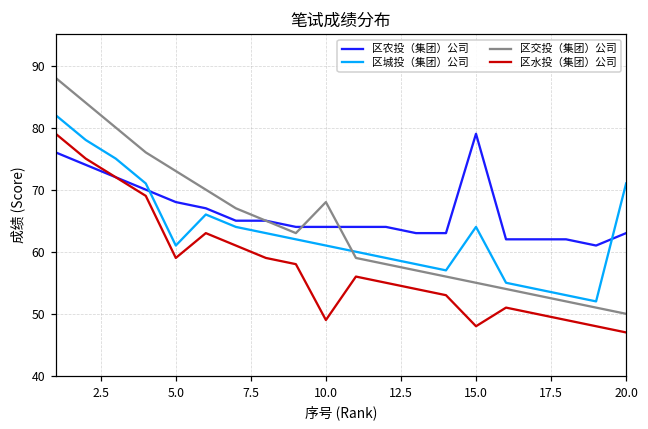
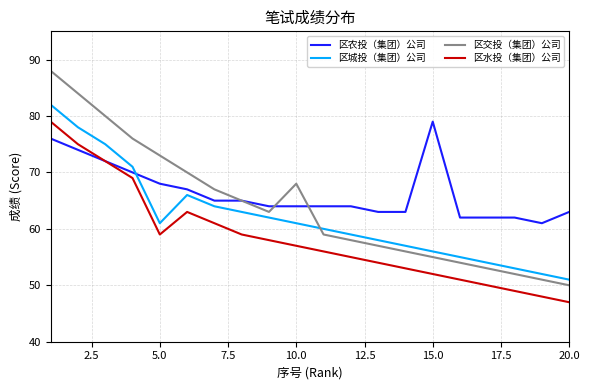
  {
    "区农投（集团）公司": {
      "5.0": 68,
      "10.0": 64,
      "15.0": 79,
      "20.0": 63
    },
    "区城投（集团）公司": {
      "5.0": 61,
      "10.0": 61,
-     "15.0": 64,
-     "20.0": 71
+     "15.0": 56,
+     "20.0": 51
    },
    "区交投（集团）公司": {
      "5.0": 73,
      "10.0": 68,
      "15.0": 55,
      "20.0": 50
    },
    "区水投（集团）公司": {
      "5.0": 59,
-     "10.0": 49,
-     "15.0": 48,
+     "10.0": 57,
+     "15.0": 52,
      "20.0": 47
    }
  }
